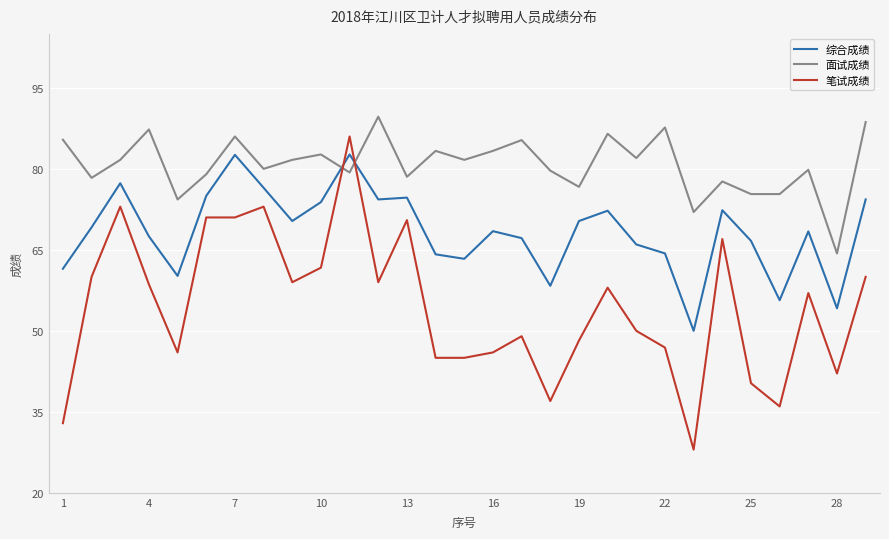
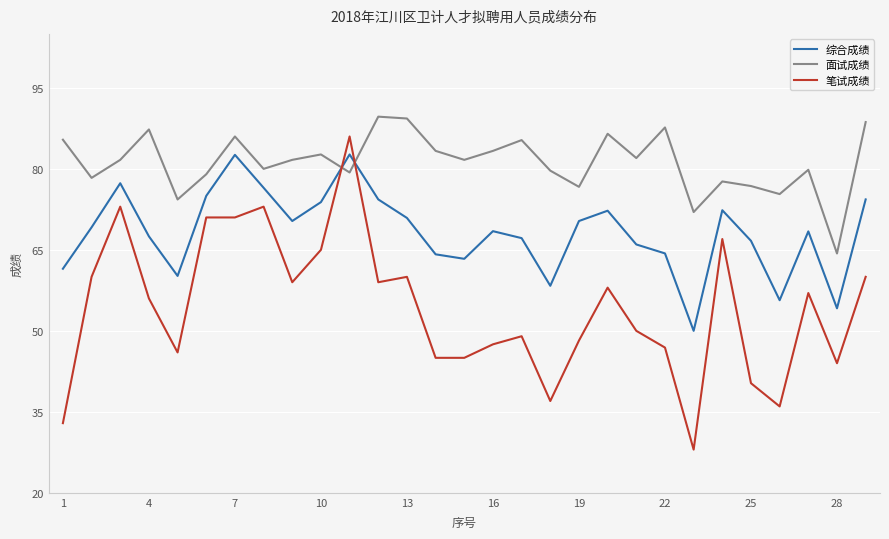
  {
    "综合成绩": {
      "1": 62,
      "4": 68,
      "7": 83,
      "10": 74,
-     "13": 75,
+     "13": 71,
      "16": 68,
      "19": 70,
      "22": 64,
      "25": 67,
      "28": 54
    },
    "面试成绩": {
      "1": 85,
      "4": 87,
      "7": 86,
      "10": 83,
-     "13": 79,
+     "13": 89,
      "16": 83,
      "19": 77,
      "22": 88,
-     "25": 75,
+     "25": 77,
      "28": 64
    },
    "笔试成绩": {
      "1": 33,
-     "4": 59,
+     "4": 56,
      "7": 71,
-     "10": 62,
-     "13": 71,
-     "16": 46,
+     "10": 65,
+     "13": 60,
+     "16": 48,
      "19": 48,
      "22": 47,
      "25": 40,
-     "28": 42
+     "28": 44
    }
  }
